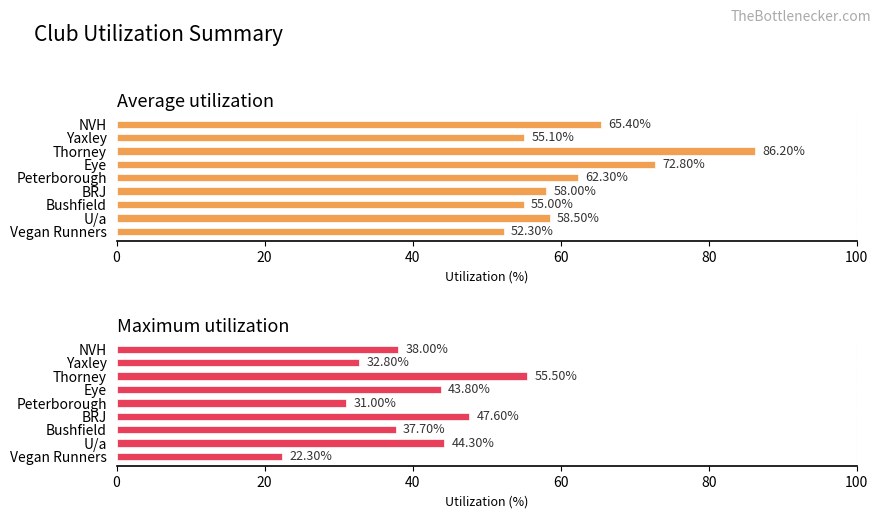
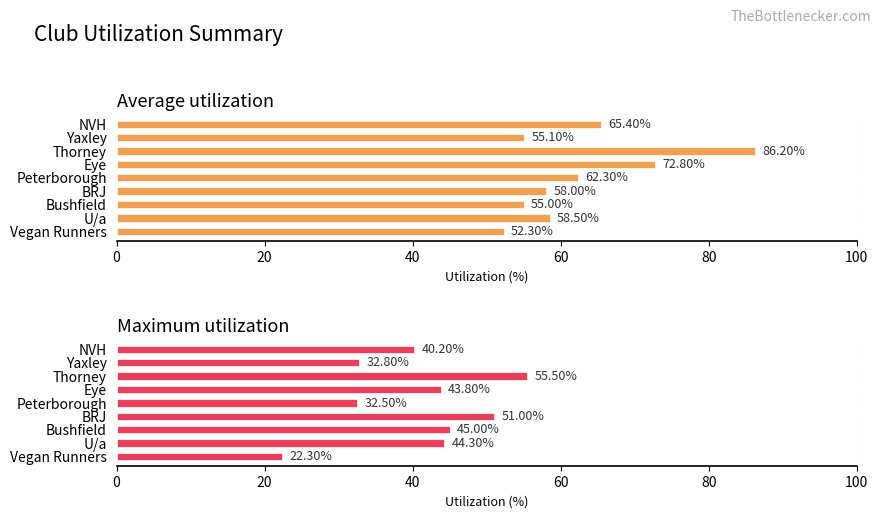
  {
    "Average utilization": {
      "NVH": "65.40%",
      "Yaxley": "55.10%",
      "Thorney": "86.20%",
      "Eye": "72.80%",
      "Peterborough": "62.30%",
      "BRJ": "58.00%",
      "Bushfield": "55.00%",
      "U/a": "58.50%",
      "Vegan Runners": "52.30%"
    },
    "Maximum utilization": {
-     "NVH": "38.00%",
+     "NVH": "40.20%",
      "Yaxley": "32.80%",
      "Thorney": "55.50%",
      "Eye": "43.80%",
-     "Peterborough": "31.00%",
-     "BRJ": "47.60%",
-     "Bushfield": "37.70%",
+     "Peterborough": "32.50%",
+     "BRJ": "51.00%",
+     "Bushfield": "45.00%",
      "U/a": "44.30%",
      "Vegan Runners": "22.30%"
    }
  }
